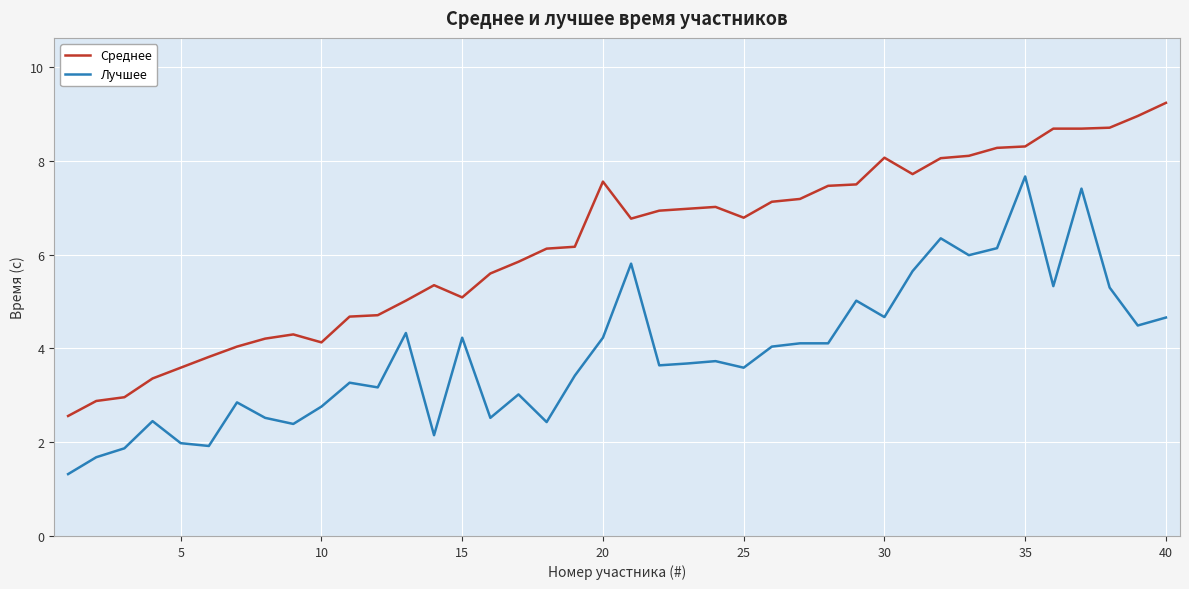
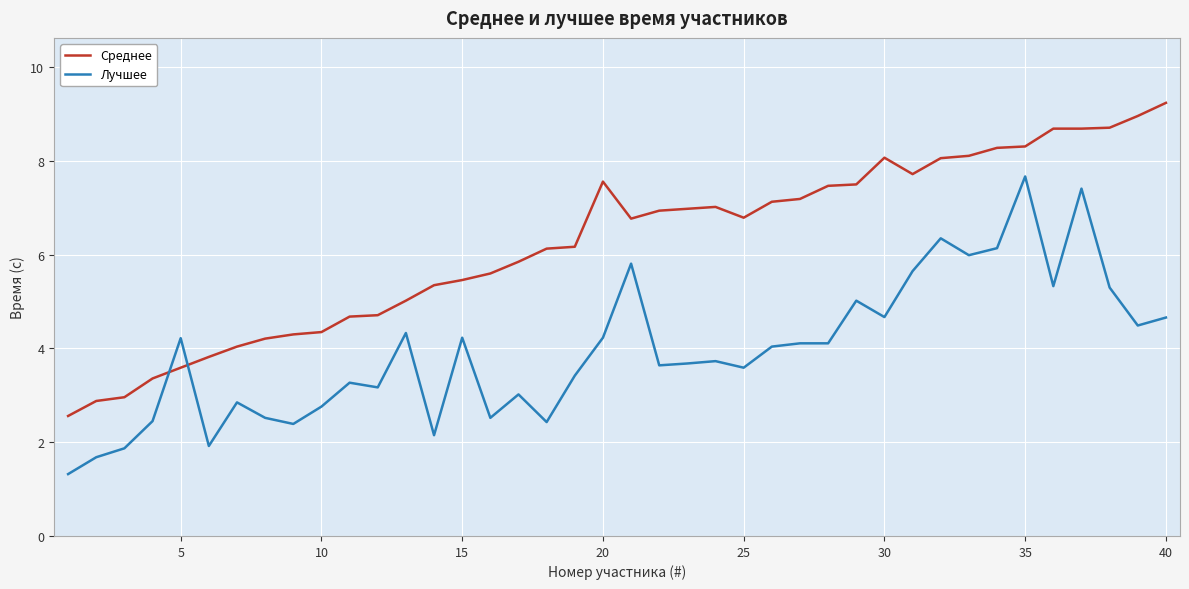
  {
    "Среднее": {
      "5": 3.6,
-     "10": 4.1,
-     "15": 5.1,
+     "10": 4.4,
+     "15": 5.5,
      "20": 7.6,
      "25": 6.8,
      "30": 8.1,
      "35": 8.3,
      "40": 9.2
    },
    "Лучшее": {
-     "5": 2.0,
+     "5": 4.2,
      "10": 2.8,
      "15": 4.2,
      "20": 4.2,
      "25": 3.6,
      "30": 4.7,
      "35": 7.7,
      "40": 4.7
    }
  }
